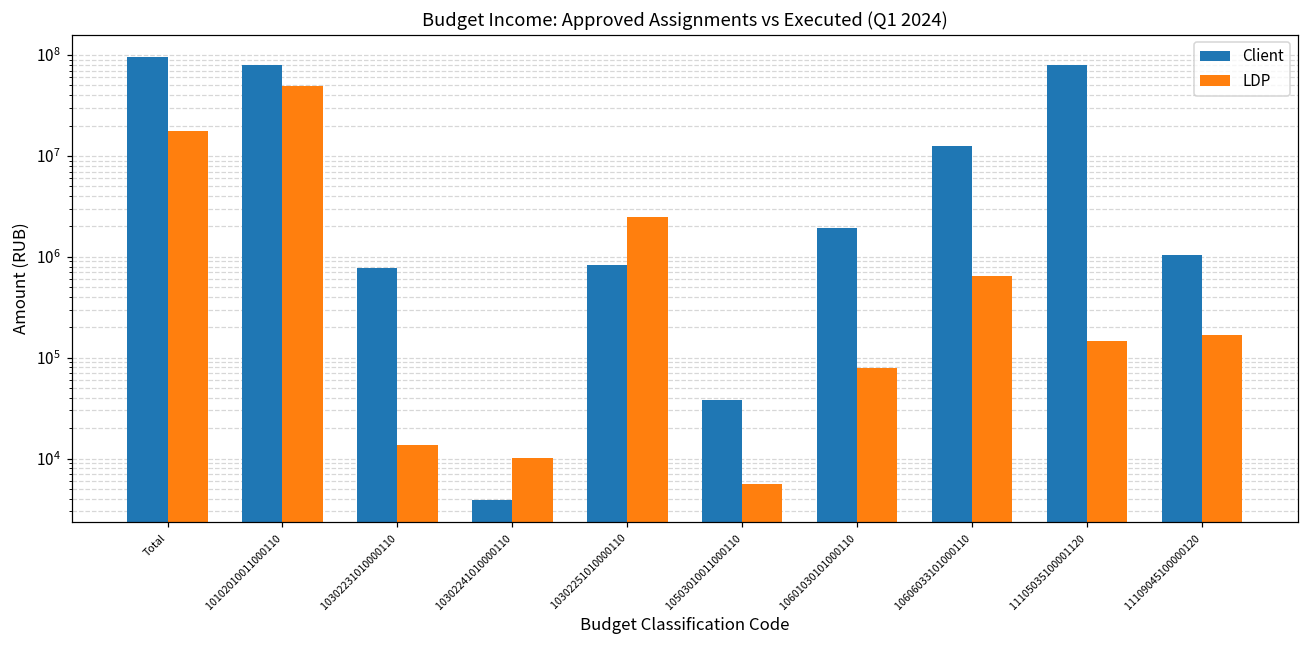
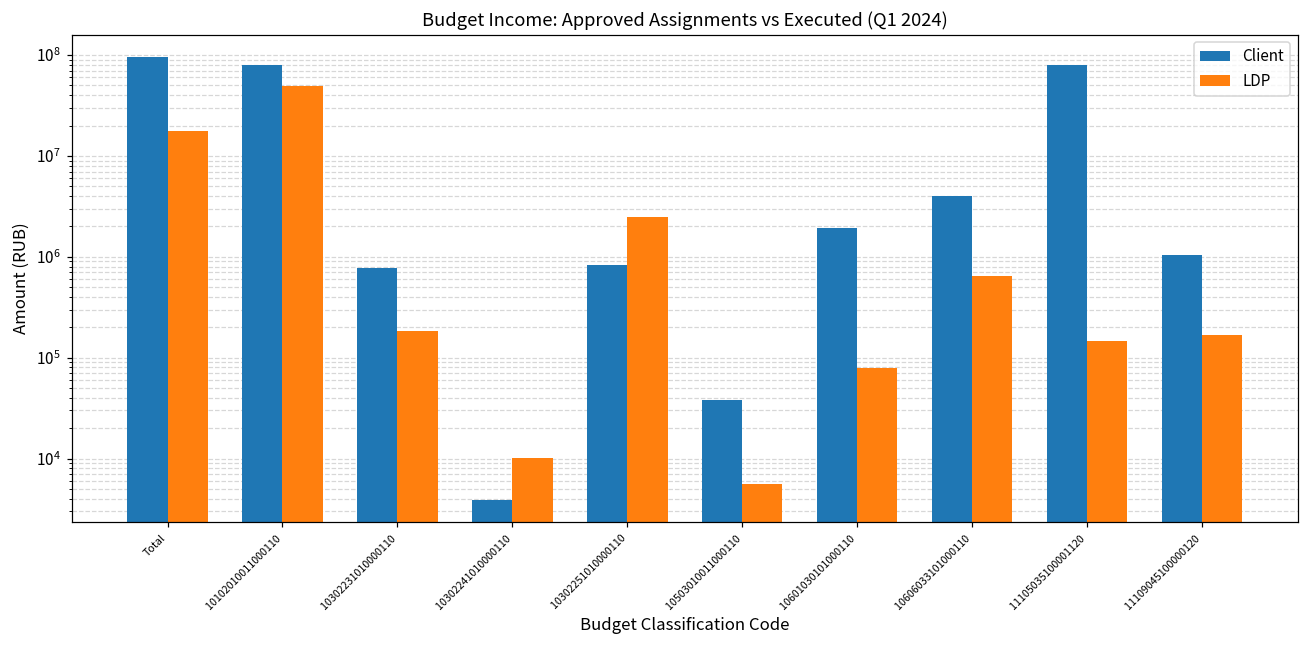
  {
    "Client": {
      "Total": 100000000,
      "10102010011000110": 80000000,
      "10302231010000110": 800000,
      "10302241010000110": 3900,
      "10302251010000110": 800000,
      "10503010011000110": 38000,
      "10601030101000110": 1900000,
-     "10606033101000110": 13000000,
+     "10606033101000110": 4000000,
      "11105035100001120": 80000000,
      "11109045100000120": 1000000
    },
    "LDP": {
      "Total": 18000000,
      "10102010011000110": 50000000,
-     "10302231010000110": 14000,
+     "10302231010000110": 180000,
      "10302241010000110": 10000,
      "10302251010000110": 2500000,
      "10503010011000110": 6000,
      "10601030101000110": 80000,
      "10606033101000110": 600000,
      "11105035100001120": 140000,
      "11109045100000120": 170000
    }
  }
